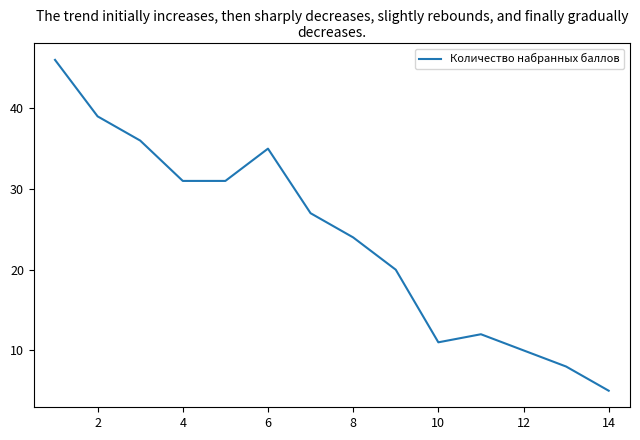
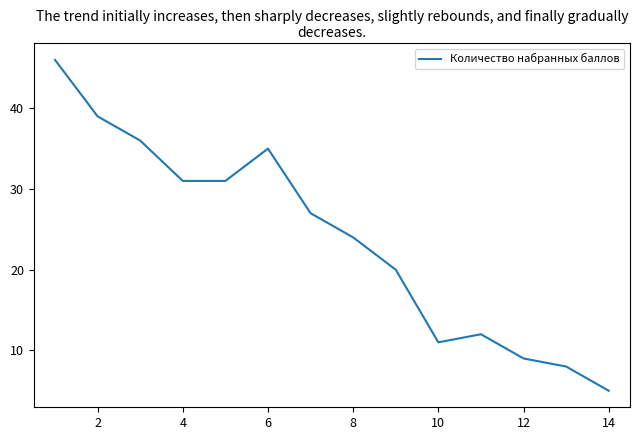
  {
    "2": 39,
    "4": 31,
    "6": 35,
    "8": 24,
    "10": 11,
-   "12": 10,
+   "12": 9,
    "14": 5
  }
